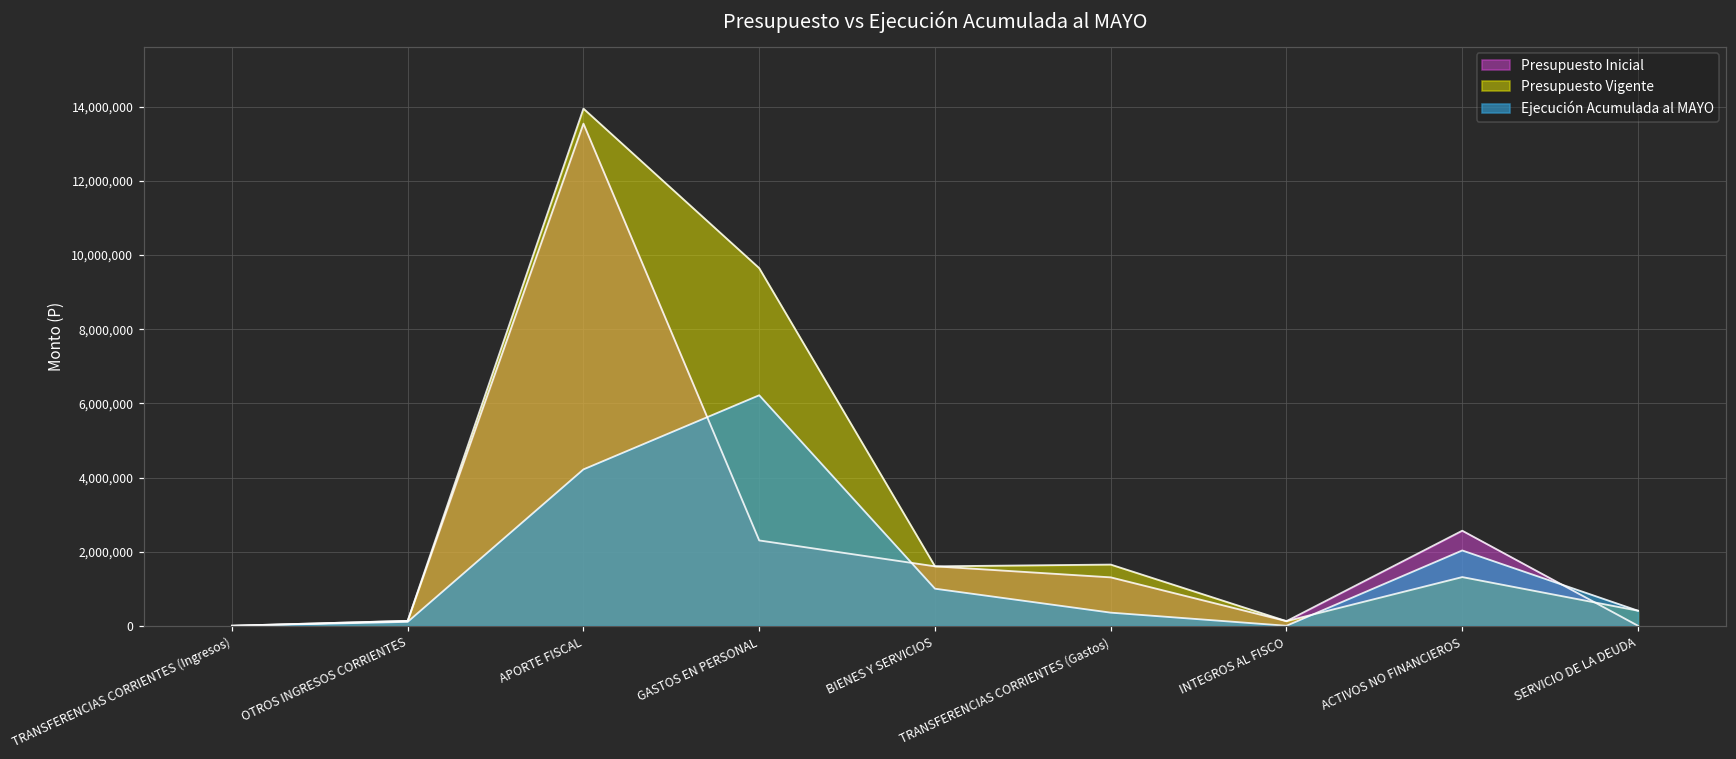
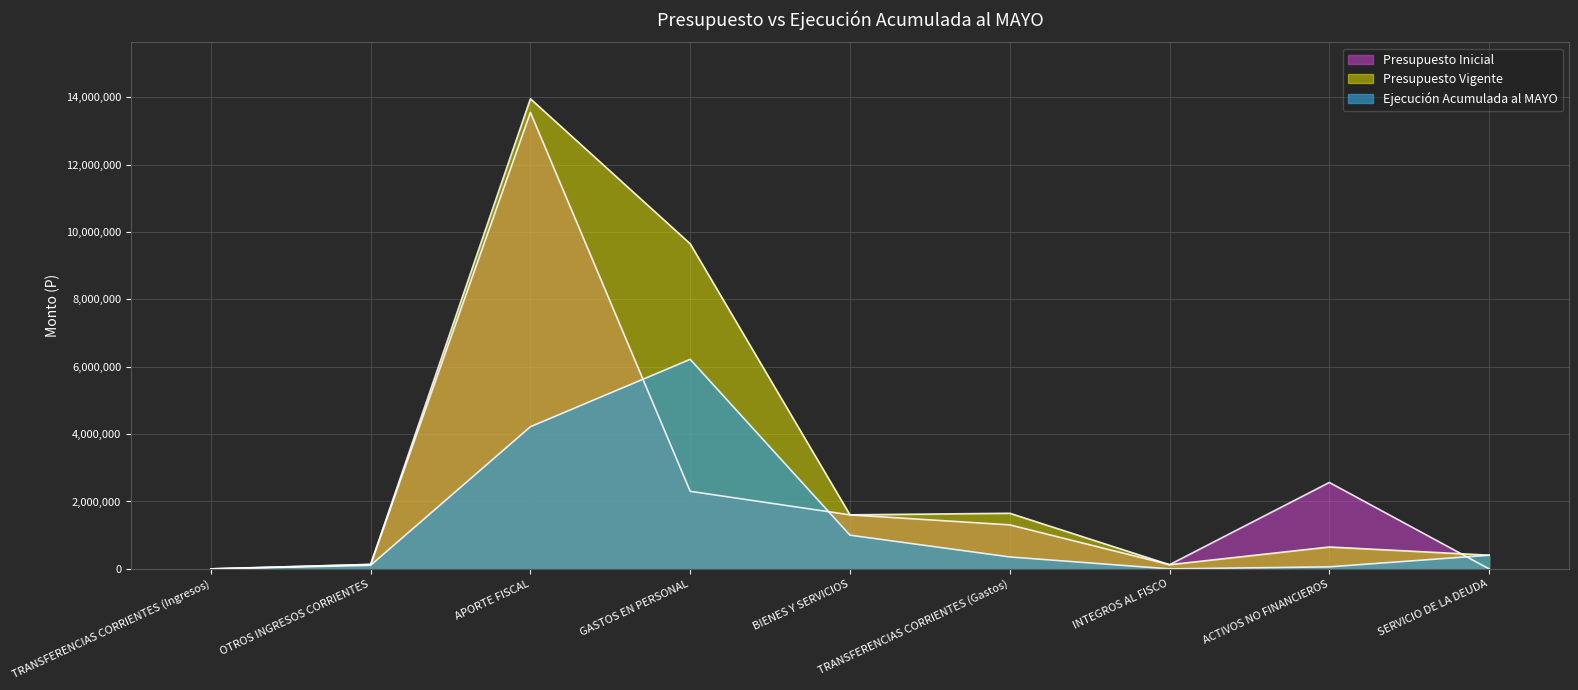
  {
    "Presupuesto Inicial": {
      "APORTE FISCAL": "13,500,000",
      "GASTOS EN PERSONAL": "2,300,000",
      "TRANSFERENCIAS CORRIENTES (Gastos)": "1,300,000",
      "ACTIVOS NO FINANCIEROS": "2,600,000",
      "SERVICIO DE LA DEUDA": "0"
    },
    "Presupuesto Vigente": {
      "APORTE FISCAL": "14,000,000",
      "GASTOS EN PERSONAL": "9,600,000",
      "TRANSFERENCIAS CORRIENTES (Gastos)": "1,700,000",
-     "ACTIVOS NO FINANCIEROS": "1,300,000"
+     "ACTIVOS NO FINANCIEROS": "700,000"
    },
    "Ejecución Acumulada al MAYO": {
      "APORTE FISCAL": "4,200,000",
      "GASTOS EN PERSONAL": "6,200,000",
      "BIENES Y SERVICIOS": "1,000,000",
      "TRANSFERENCIAS CORRIENTES (Gastos)": "400,000",
      "INTEGROS AL FISCO": "0",
-     "ACTIVOS NO FINANCIEROS": "2,000,000"
+     "ACTIVOS NO FINANCIEROS": "100,000"
    }
  }
